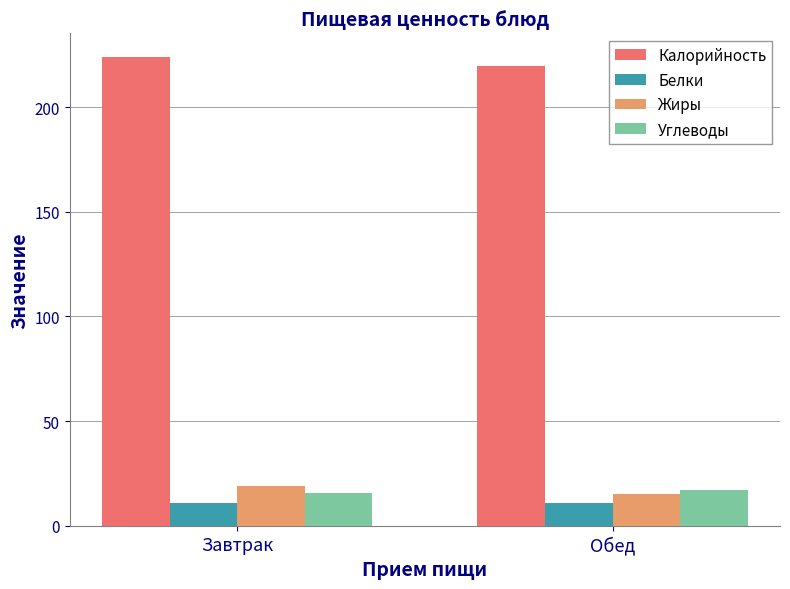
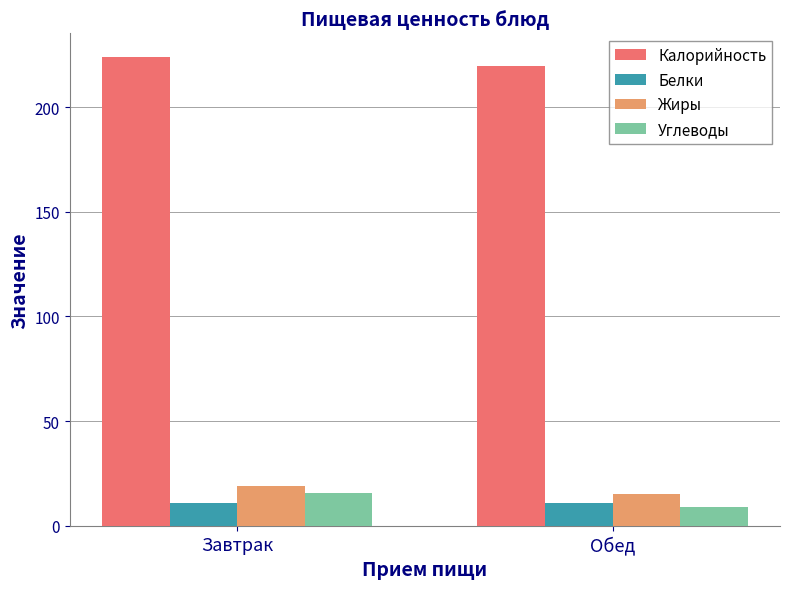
  {
    "Белки": {
      "Завтрак": 11,
      "Обед": 11
    },
    "Углеводы": {
      "Завтрак": 16,
-     "Обед": 17
+     "Обед": 9
    }
  }
